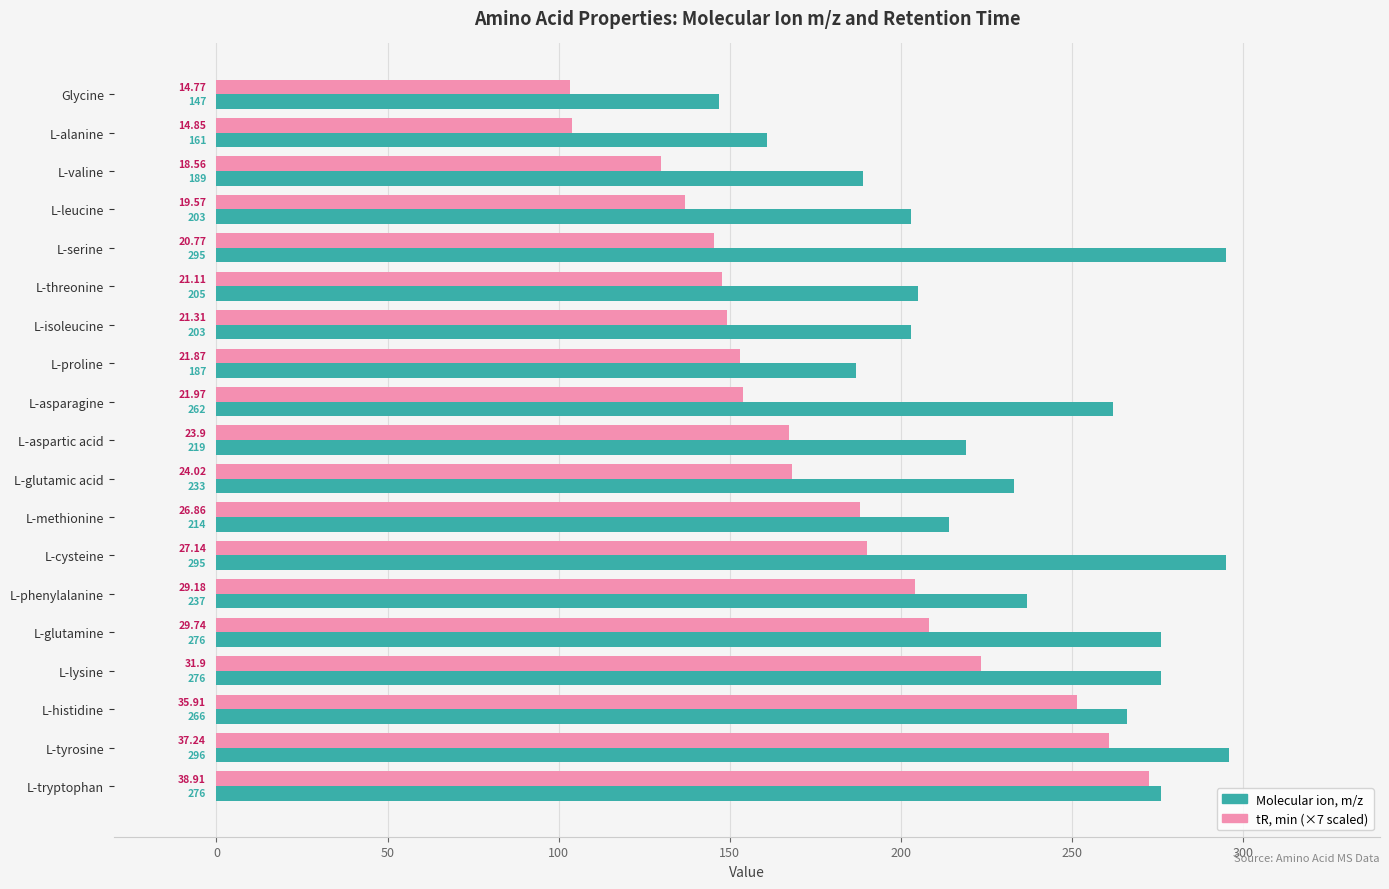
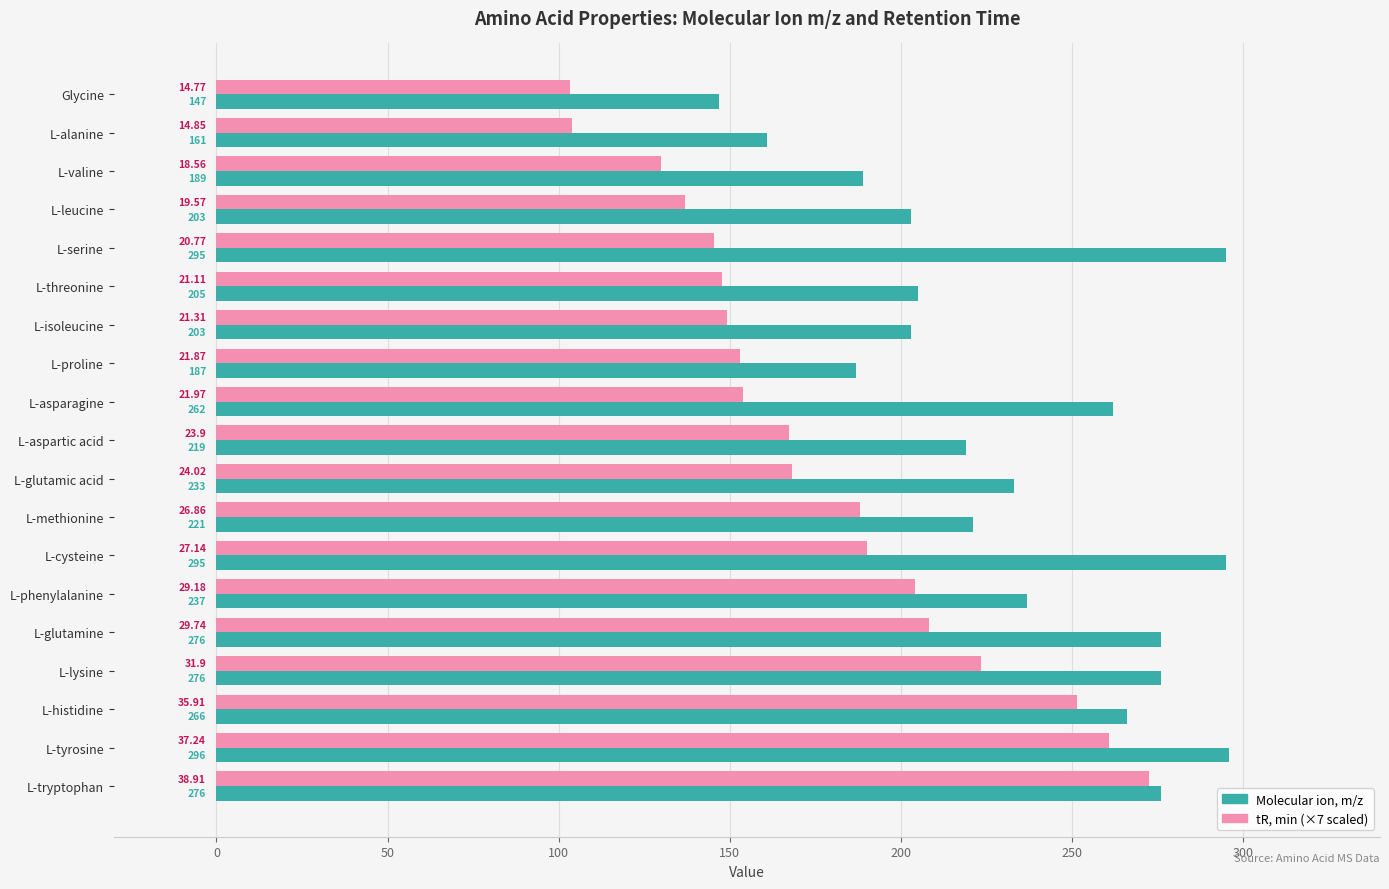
  {
    "Molecular ion, m/z": {
-     "L-methionine": 214
+     "L-methionine": 221
    }
  }
